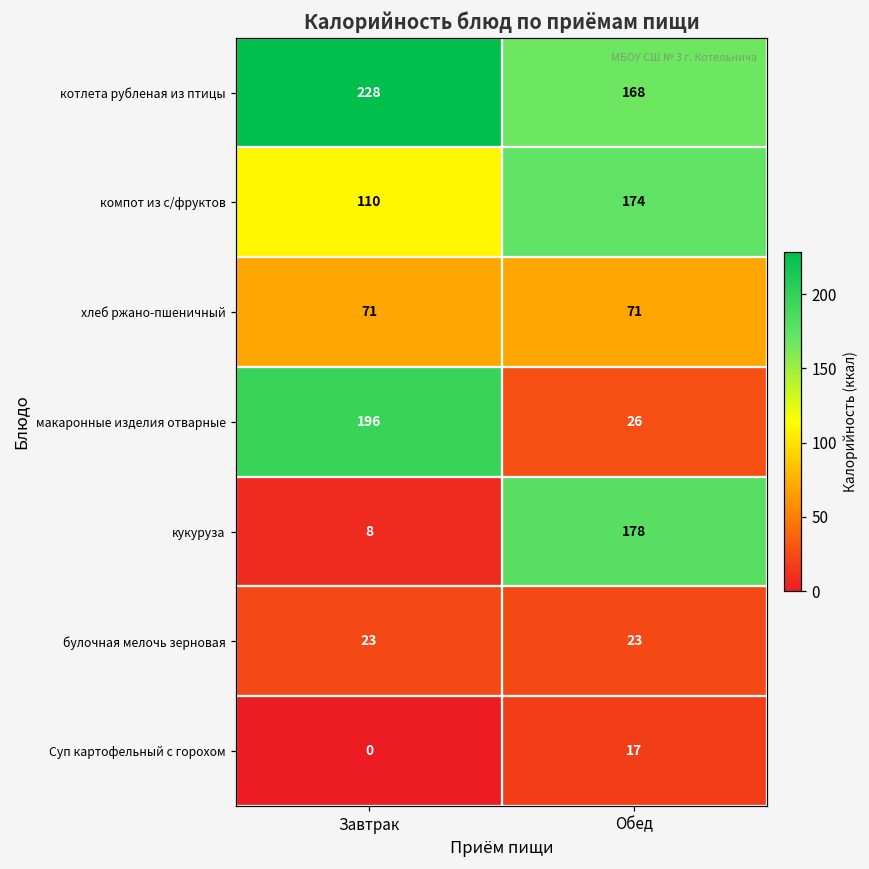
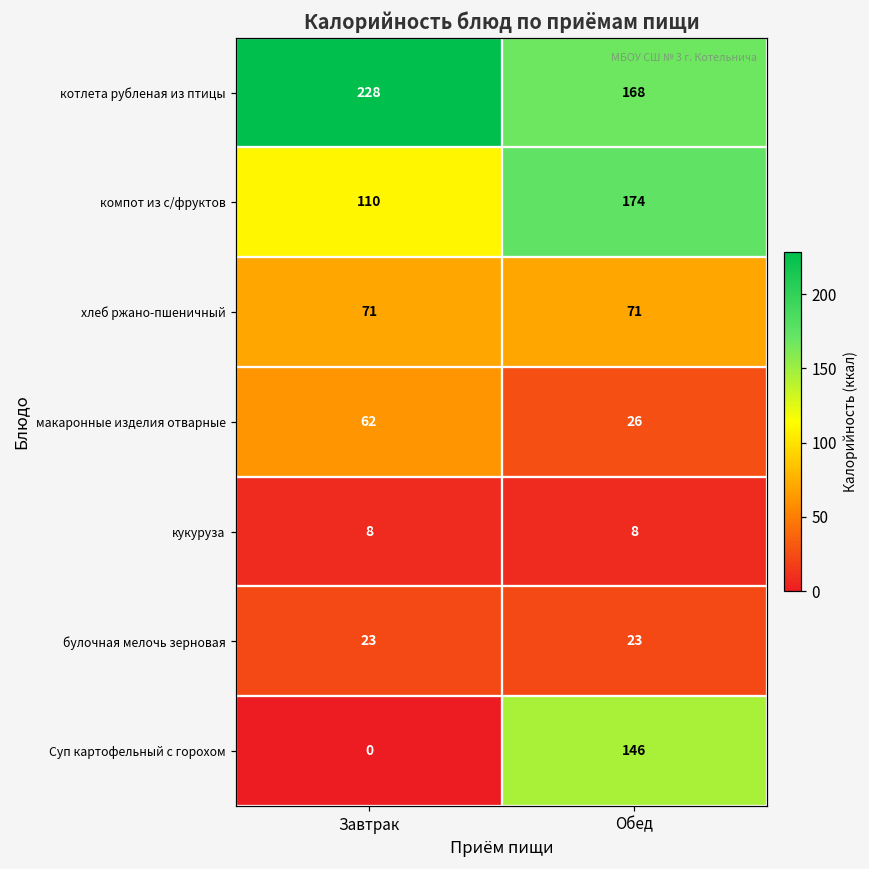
  {
    "котлета рубленая из птицы": {
      "Завтрак": 228
    },
    "компот из с/фруктов": {
      "Завтрак": 110,
      "Обед": 174
    },
    "хлеб ржано-пшеничный": {
      "Завтрак": 71,
      "Обед": 71
    },
    "макаронные изделия отварные": {
-     "Завтрак": 196,
+     "Завтрак": 62,
      "Обед": 26
    },
    "кукуруза": {
      "Завтрак": 8,
-     "Обед": 178
+     "Обед": 8
    },
    "булочная мелочь зерновая": {
      "Завтрак": 23,
      "Обед": 23
    },
    "Суп картофельный с горохом": {
      "Завтрак": 0,
-     "Обед": 17
+     "Обед": 146
    }
  }
